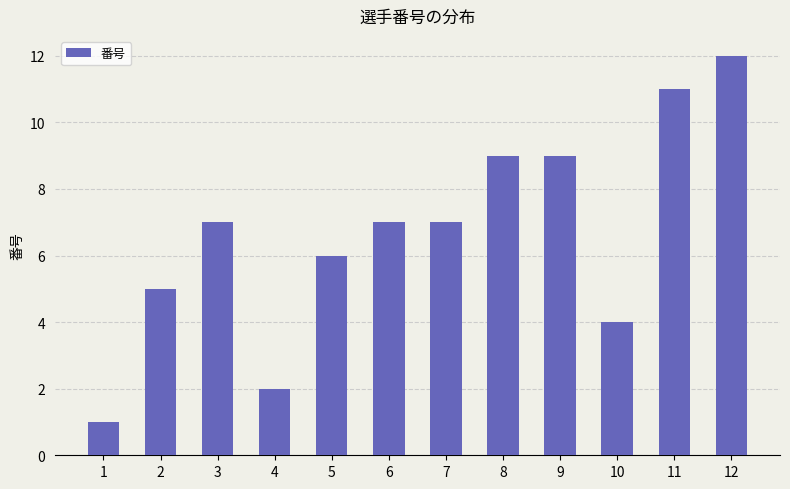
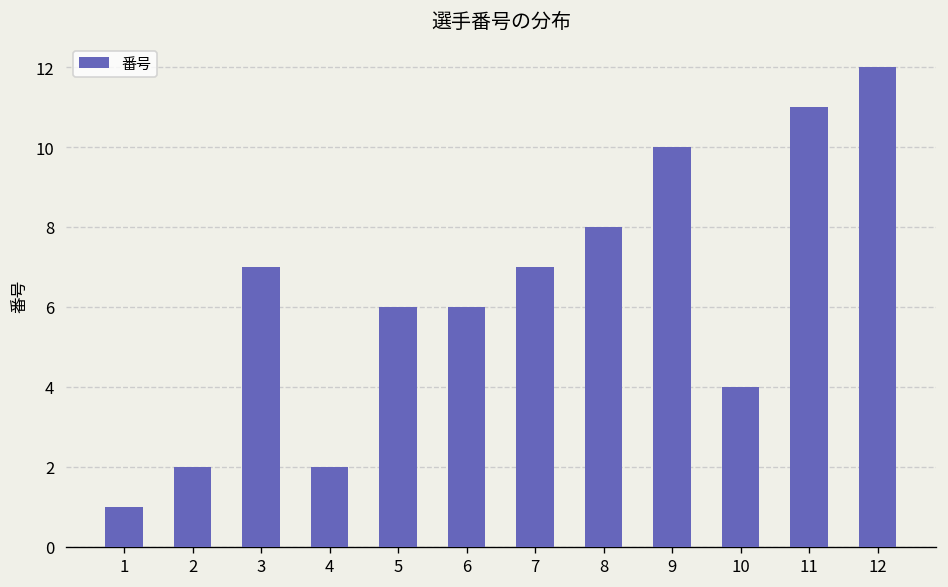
  {
    "1": 1,
-   "2": 5,
+   "2": 2,
    "3": 7,
    "4": 2,
    "5": 6,
-   "6": 7,
+   "6": 6,
    "7": 7,
-   "8": 9,
-   "9": 9,
+   "8": 8,
+   "9": 10,
    "10": 4,
    "11": 11,
    "12": 12
  }
